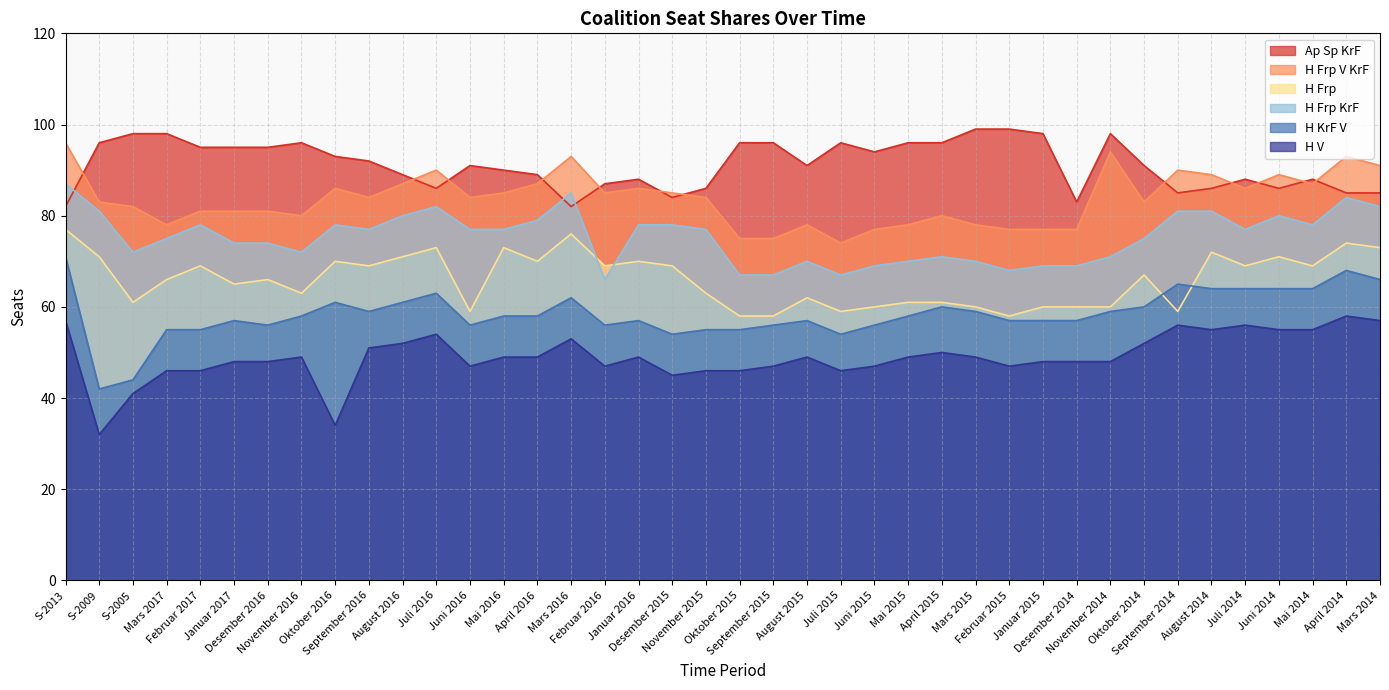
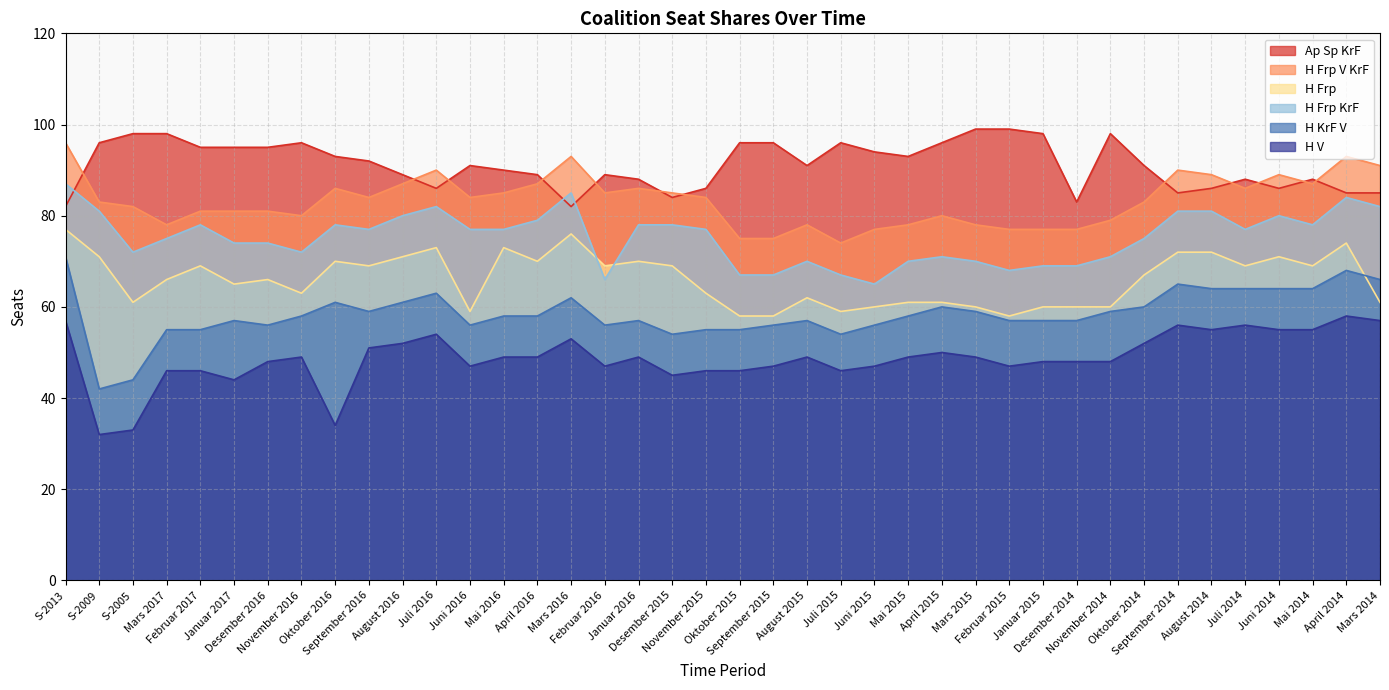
  {
    "Ap Sp KrF": {
      "S-2013": 82,
      "S-2009": 96,
      "S-2005": 98,
      "Mars 2017": 98,
      "Februar 2017": 95,
      "Januar 2017": 95,
      "Desember 2016": 95,
      "November 2016": 96,
      "Oktober 2016": 93,
      "September 2016": 92,
      "August 2016": 89,
      "Juli 2016": 86,
      "Juni 2016": 91,
      "Mai 2016": 90,
      "April 2016": 89,
      "Mars 2016": 82,
-     "Februar 2016": 87,
+     "Februar 2016": 89,
      "Januar 2016": 88,
      "Desember 2015": 84,
      "November 2015": 86,
      "Oktober 2015": 96,
      "September 2015": 96,
      "August 2015": 91,
      "Juli 2015": 96,
      "Juni 2015": 94,
-     "Mai 2015": 96,
+     "Mai 2015": 93,
      "April 2015": 96,
      "Mars 2015": 99,
      "Februar 2015": 99,
      "Januar 2015": 98,
      "Desember 2014": 83,
      "November 2014": 98,
      "Oktober 2014": 91,
      "September 2014": 85,
      "August 2014": 86,
      "Juli 2014": 88,
      "Juni 2014": 86,
      "Mai 2014": 88,
      "April 2014": 85,
      "Mars 2014": 85
    },
    "H Frp V KrF": {
      "S-2013": 96,
      "S-2009": 83,
      "S-2005": 82,
      "Mars 2017": 78,
      "Februar 2017": 81,
      "Januar 2017": 81,
      "Desember 2016": 81,
      "November 2016": 80,
      "Oktober 2016": 86,
      "September 2016": 84,
      "August 2016": 87,
      "Juli 2016": 90,
      "Juni 2016": 84,
      "Mai 2016": 85,
      "April 2016": 87,
      "Mars 2016": 93,
      "Februar 2016": 85,
      "Januar 2016": 86,
      "Desember 2015": 85,
      "November 2015": 84,
      "Oktober 2015": 75,
      "September 2015": 75,
      "August 2015": 78,
      "Juli 2015": 74,
      "Juni 2015": 77,
      "Mai 2015": 78,
      "April 2015": 80,
      "Mars 2015": 78,
      "Februar 2015": 77,
      "Januar 2015": 77,
      "Desember 2014": 77,
-     "November 2014": 94,
+     "November 2014": 79,
      "Oktober 2014": 83,
      "September 2014": 90,
      "August 2014": 89,
      "Juli 2014": 86,
      "Juni 2014": 89,
      "Mai 2014": 87,
      "Mars 2014": 91
    },
    "H Frp": {
      "S-2013": 77,
      "S-2009": 71,
      "S-2005": 61,
      "Mars 2017": 66,
      "Februar 2017": 69,
      "Januar 2017": 65,
      "Desember 2016": 66,
      "November 2016": 63,
      "Oktober 2016": 70,
      "September 2016": 69,
      "August 2016": 71,
      "Juli 2016": 73,
      "Juni 2016": 59,
      "Mai 2016": 73,
      "April 2016": 70,
      "Mars 2016": 76,
      "Februar 2016": 69,
      "Januar 2016": 70,
      "Desember 2015": 69,
      "November 2015": 63,
      "Oktober 2015": 58,
      "September 2015": 58,
      "August 2015": 62,
      "Juli 2015": 59,
      "Juni 2015": 60,
      "Mai 2015": 61,
      "April 2015": 61,
      "Mars 2015": 60,
      "Februar 2015": 58,
      "Januar 2015": 60,
      "Desember 2014": 60,
      "November 2014": 60,
      "Oktober 2014": 67,
-     "September 2014": 59,
+     "September 2014": 72,
      "August 2014": 72,
      "Juli 2014": 69,
      "Juni 2014": 71,
      "Mai 2014": 69,
      "April 2014": 74,
-     "Mars 2014": 73
+     "Mars 2014": 61
    },
    "H Frp KrF": {
      "S-2013": 87,
      "S-2009": 81,
      "S-2005": 72,
      "Mars 2017": 75,
      "Februar 2017": 78,
      "Januar 2017": 74,
      "Desember 2016": 74,
      "November 2016": 72,
      "Oktober 2016": 78,
      "September 2016": 77,
      "August 2016": 80,
      "Juli 2016": 82,
      "Juni 2016": 77,
      "Mai 2016": 77,
      "April 2016": 79,
      "Mars 2016": 85,
      "Februar 2016": 66,
      "Januar 2016": 78,
      "Desember 2015": 78,
      "November 2015": 77,
      "Oktober 2015": 67,
      "September 2015": 67,
      "August 2015": 70,
      "Juli 2015": 67,
-     "Juni 2015": 69,
+     "Juni 2015": 65,
      "Mai 2015": 70,
      "April 2015": 71,
      "Mars 2015": 70,
      "Februar 2015": 68,
      "Januar 2015": 69,
      "Desember 2014": 69,
      "November 2014": 71,
      "Oktober 2014": 75,
      "September 2014": 81,
      "August 2014": 81,
      "Juli 2014": 77,
      "Juni 2014": 80,
      "Mai 2014": 78,
      "April 2014": 84,
      "Mars 2014": 82
    },
    "H V": {
      "S-2013": 57,
      "S-2009": 32,
-     "S-2005": 41,
+     "S-2005": 33,
      "Mars 2017": 46,
      "Februar 2017": 46,
-     "Januar 2017": 48,
+     "Januar 2017": 44,
      "Desember 2016": 48,
      "November 2016": 49,
      "Oktober 2016": 34,
      "September 2016": 51,
      "August 2016": 52,
      "Juli 2016": 54,
      "Juni 2016": 47,
      "Mai 2016": 49,
      "April 2016": 49,
      "Mars 2016": 53,
      "Februar 2016": 47,
      "Januar 2016": 49,
      "Desember 2015": 45,
      "November 2015": 46,
      "Oktober 2015": 46,
      "September 2015": 47,
      "August 2015": 49,
      "Juli 2015": 46,
      "Juni 2015": 47,
      "Mai 2015": 49,
      "April 2015": 50,
      "Mars 2015": 49,
      "Februar 2015": 47,
      "Januar 2015": 48,
      "Desember 2014": 48,
      "November 2014": 48,
      "Oktober 2014": 52,
      "September 2014": 56,
      "August 2014": 55,
      "Juli 2014": 56,
      "Juni 2014": 55,
      "Mai 2014": 55,
      "April 2014": 58,
      "Mars 2014": 57
    }
  }
